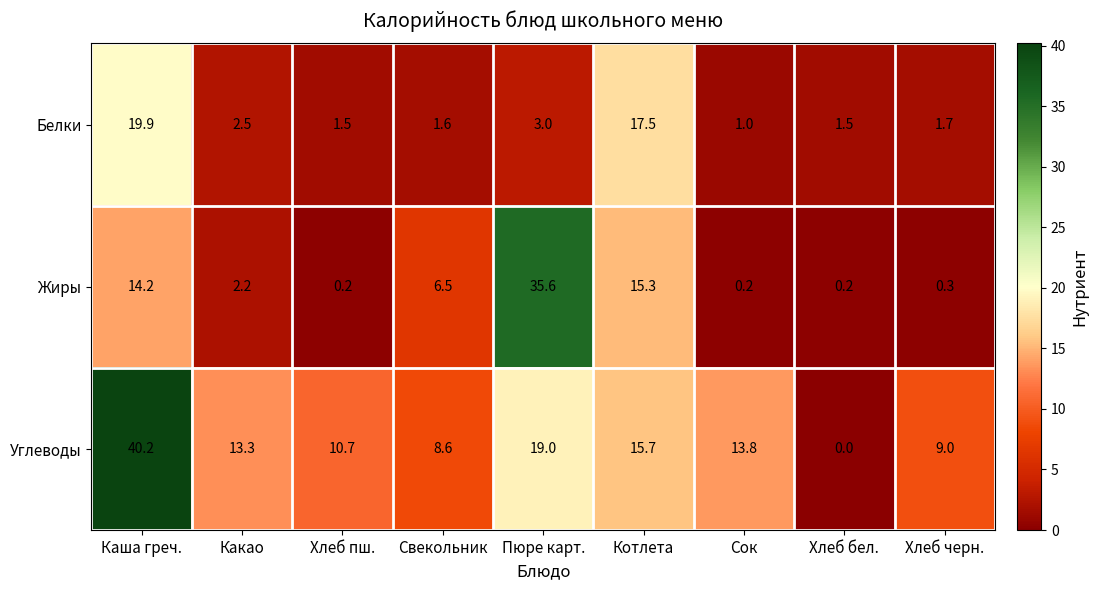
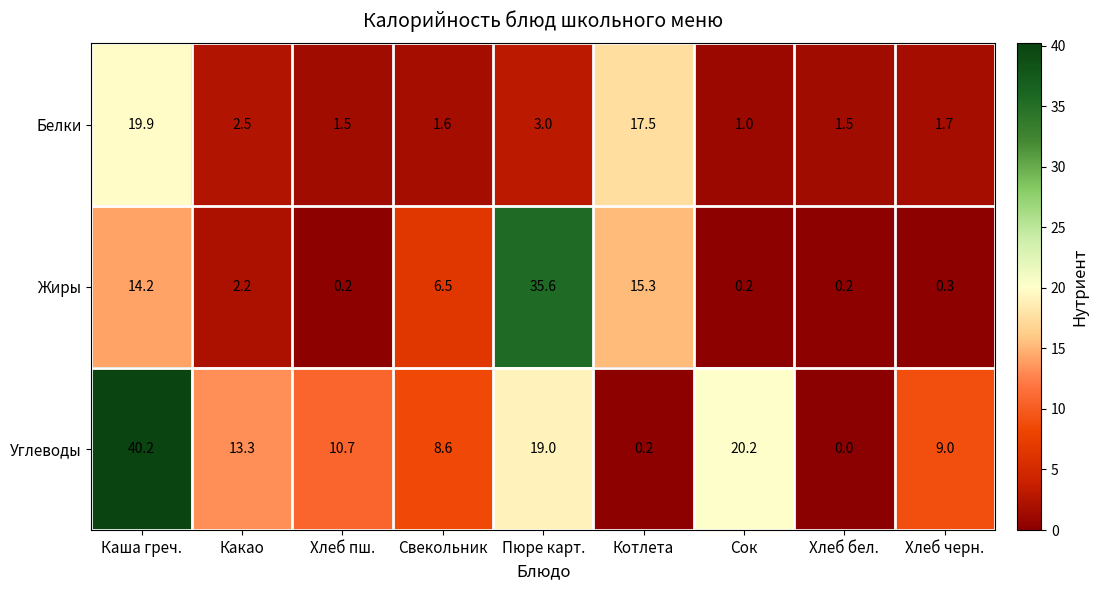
  {
    "Белки": {
      "Каша греч.": 19.9,
      "Какао": 2.5,
      "Хлеб пш.": 1.5,
      "Свекольник": 1.6,
      "Пюре карт.": 3.0,
      "Котлета": 17.5,
      "Сок": 1.0,
      "Хлеб бел.": 1.5,
      "Хлеб черн.": 1.7
    },
    "Жиры": {
      "Каша греч.": 14.2,
      "Какао": 2.2,
      "Хлеб пш.": 0.2,
      "Свекольник": 6.5,
      "Пюре карт.": 35.6,
      "Котлета": 15.3,
      "Сок": 0.2,
      "Хлеб бел.": 0.2,
      "Хлеб черн.": 0.3
    },
    "Углеводы": {
      "Каша греч.": 40.2,
      "Какао": 13.3,
      "Хлеб пш.": 10.7,
      "Свекольник": 8.6,
      "Пюре карт.": 19.0,
-     "Котлета": 15.7,
-     "Сок": 13.8,
+     "Котлета": 0.2,
+     "Сок": 20.2,
      "Хлеб бел.": 0.0,
      "Хлеб черн.": 9.0
    }
  }
